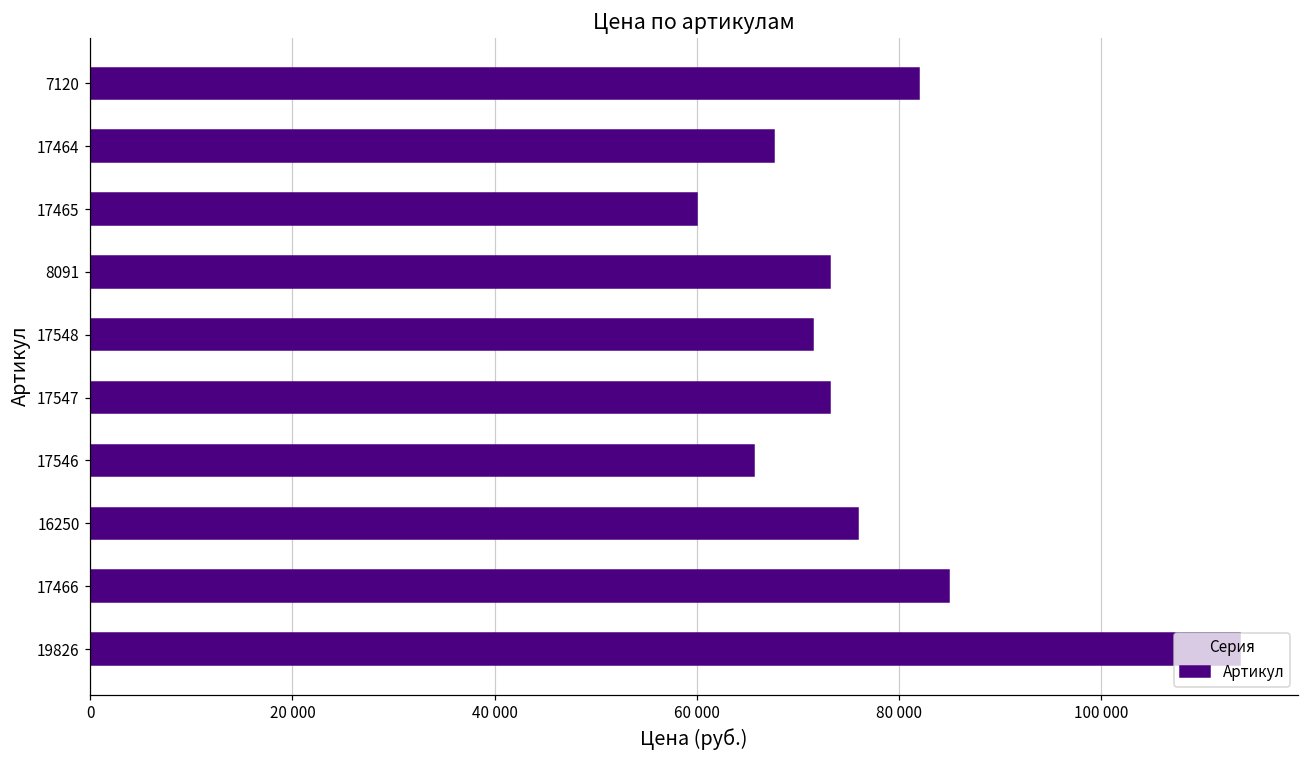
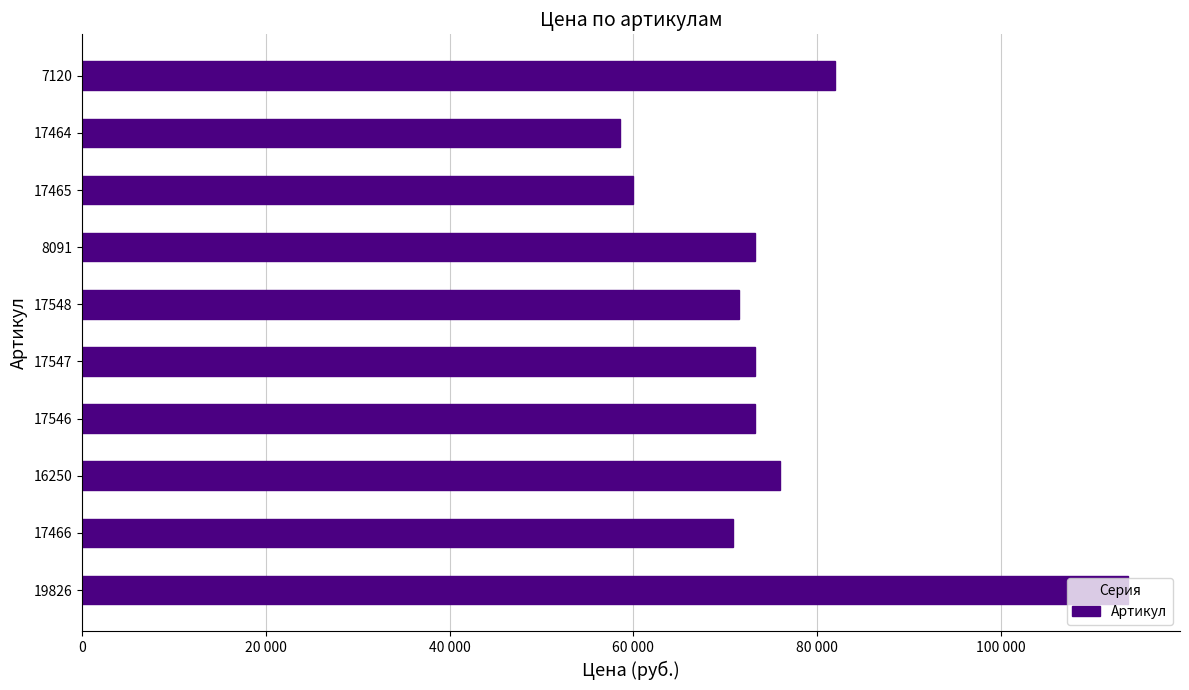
  {
    "7120": 82000,
-   "17464": 68000,
+   "17464": 59000,
    "17465": 60000,
    "8091": 73000,
    "17548": 71000,
    "17547": 73000,
-   "17546": 66000,
+   "17546": 73000,
    "16250": 76000,
-   "17466": 85000
+   "17466": 71000
  }
